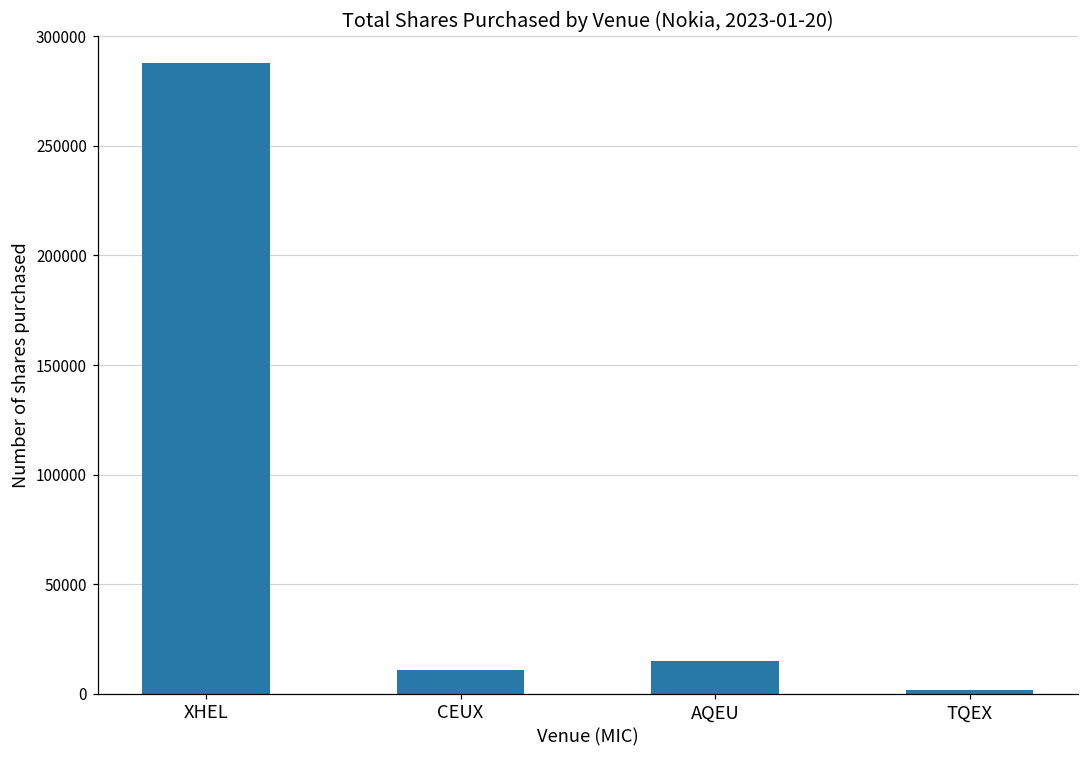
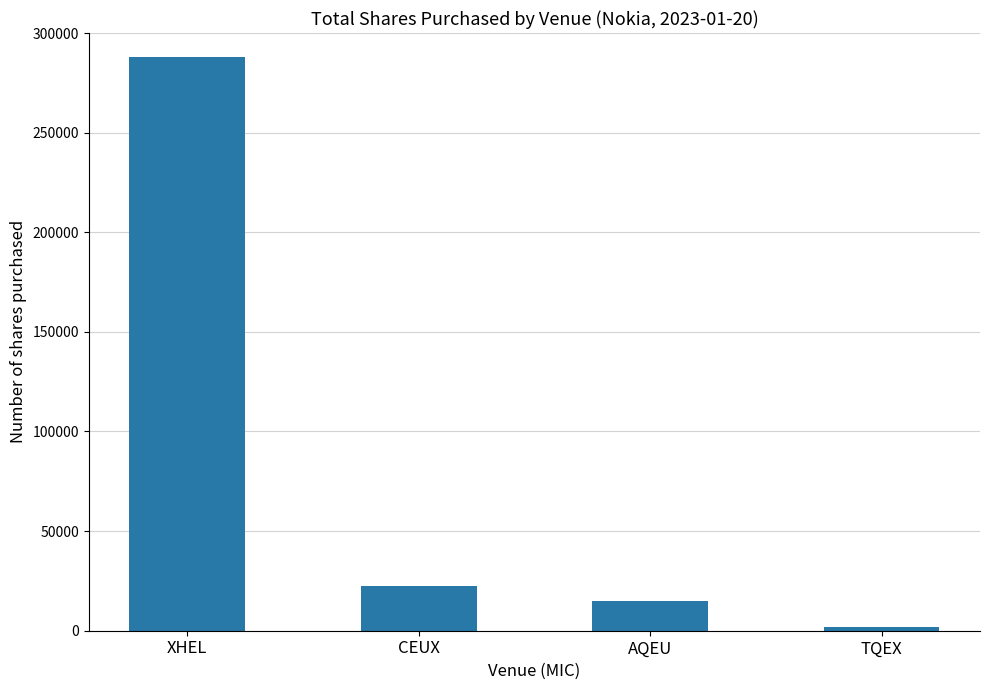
  {
    "XHEL": 288000,
-   "CEUX": 11000,
+   "CEUX": 22000,
    "AQEU": 15000,
    "TQEX": 2000
  }
